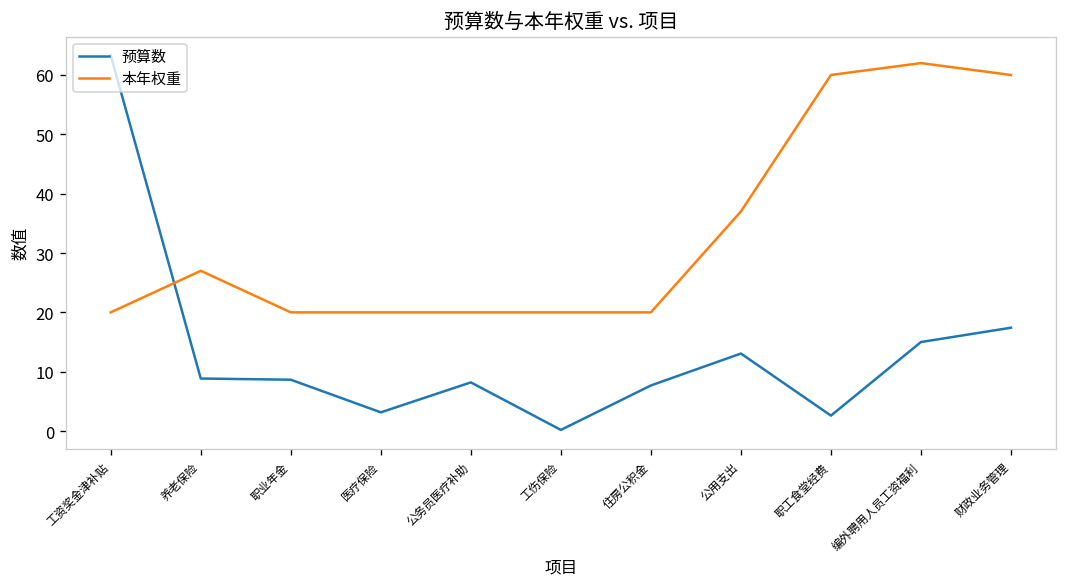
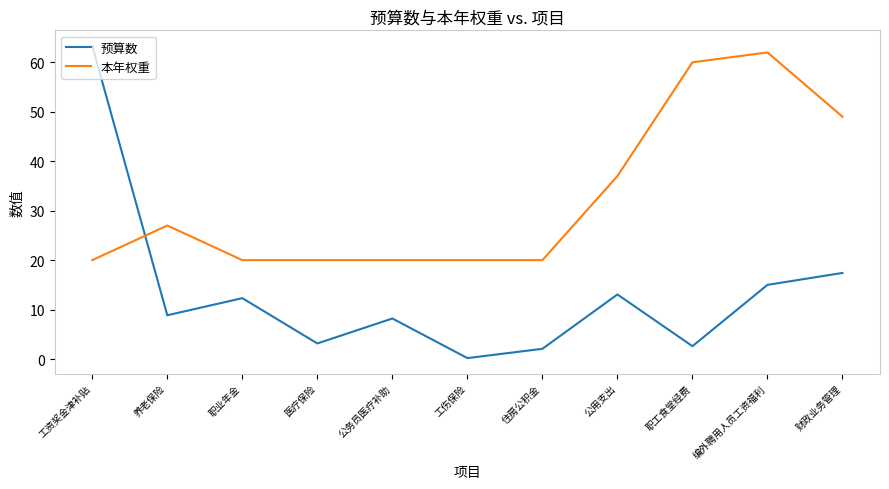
  {
    "预算数": {
      "养老保险": 9,
-     "职业年金": 9,
+     "职业年金": 12,
      "医疗保险": 3,
      "公务员医疗补助": 8,
      "工伤保险": 0,
-     "住房公积金": 8,
+     "住房公积金": 2,
      "公用支出": 13,
      "职工食堂经费": 3,
      "编外聘用人员工资福利": 15,
      "财政业务管理": 17
    },
    "本年权重": {
      "工资奖金津补贴": 20,
      "养老保险": 27,
      "职业年金": 20,
      "医疗保险": 20,
      "公务员医疗补助": 20,
      "工伤保险": 20,
      "住房公积金": 20,
      "公用支出": 37,
      "职工食堂经费": 60,
      "编外聘用人员工资福利": 62,
-     "财政业务管理": 60
+     "财政业务管理": 49
    }
  }
